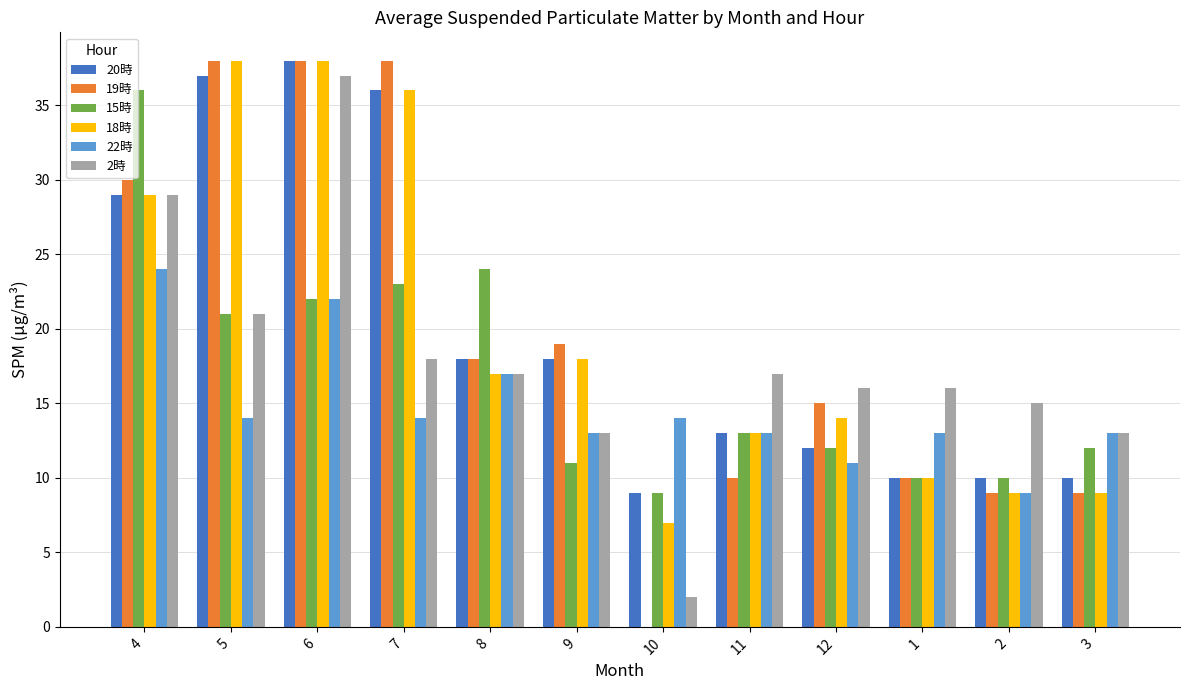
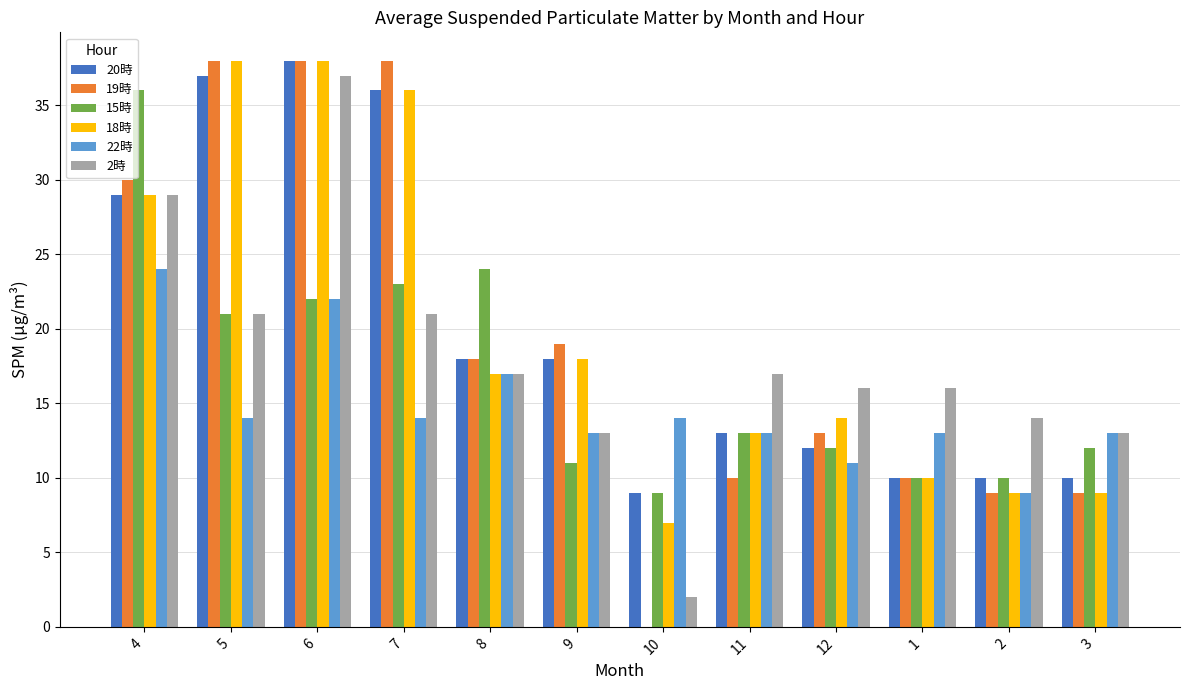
  {
    "19時": {
      "4": 30,
      "5": 38,
      "6": 38,
      "7": 38,
      "8": 18,
      "9": 19,
      "10": 0,
      "11": 10,
-     "12": 15,
+     "12": 13,
      "1": 10,
      "2": 9,
      "3": 9
    },
    "15時": {
      "4": 36,
      "5": 21,
      "6": 22,
      "7": 23,
      "8": 24,
      "9": 11,
      "10": 9,
      "11": 13,
      "12": 12,
      "1": 10,
      "2": 10,
      "3": 12
    },
    "18時": {
      "4": 29,
      "5": 38,
      "6": 38,
      "7": 36,
      "8": 17,
      "9": 18,
      "10": 7,
      "11": 13,
      "12": 14,
      "1": 10,
      "2": 9,
      "3": 9
    },
    "2時": {
      "4": 29,
      "5": 21,
      "6": 37,
-     "7": 18,
+     "7": 21,
      "8": 17,
      "9": 13,
      "10": 2,
      "11": 17,
      "12": 16,
      "1": 16,
-     "2": 15,
+     "2": 14,
      "3": 13
    }
  }
